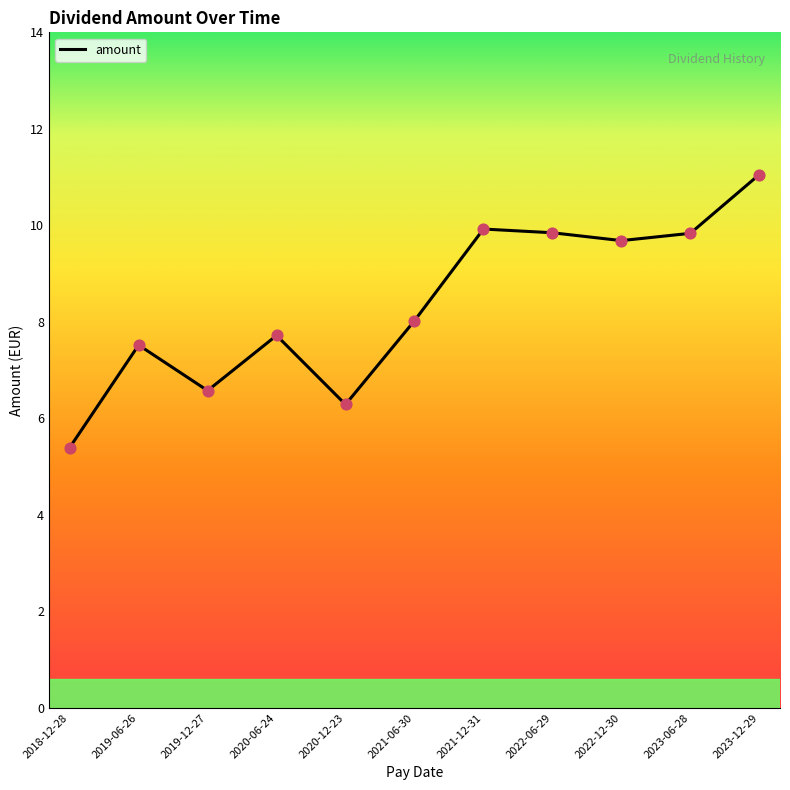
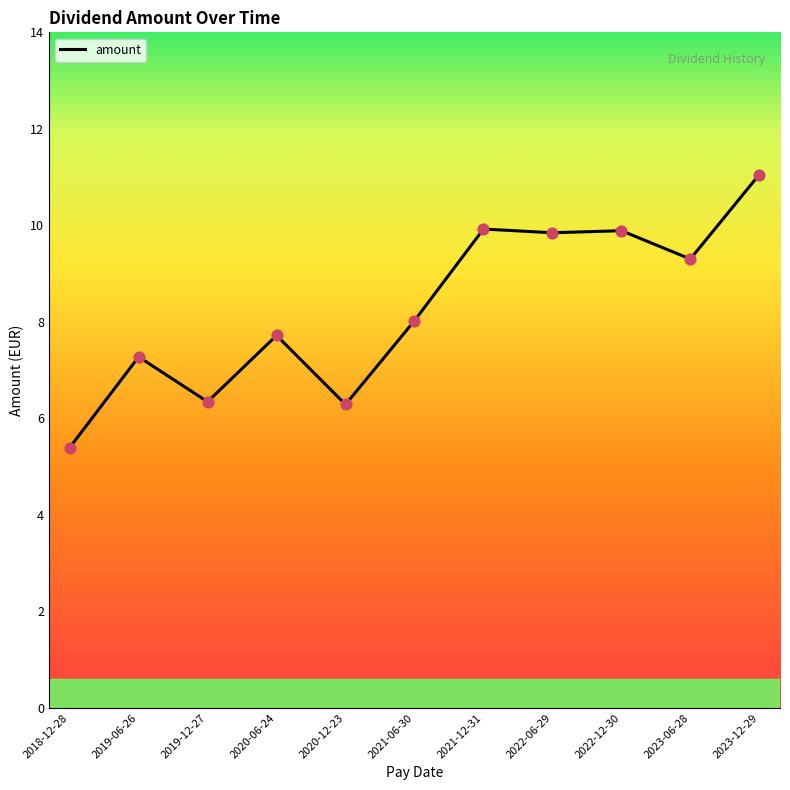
  {
    "2018-12-28": 5.4,
-   "2019-06-26": 7.5,
-   "2019-12-27": 6.6,
+   "2019-06-26": 7.3,
+   "2019-12-27": 6.3,
    "2020-06-24": 7.7,
    "2020-12-23": 6.3,
    "2021-06-30": 8.0,
    "2021-12-31": 9.9,
    "2022-06-29": 9.8,
-   "2022-12-30": 9.7,
-   "2023-06-28": 9.8,
+   "2022-12-30": 9.9,
+   "2023-06-28": 9.3,
    "2023-12-29": 11.1
  }
